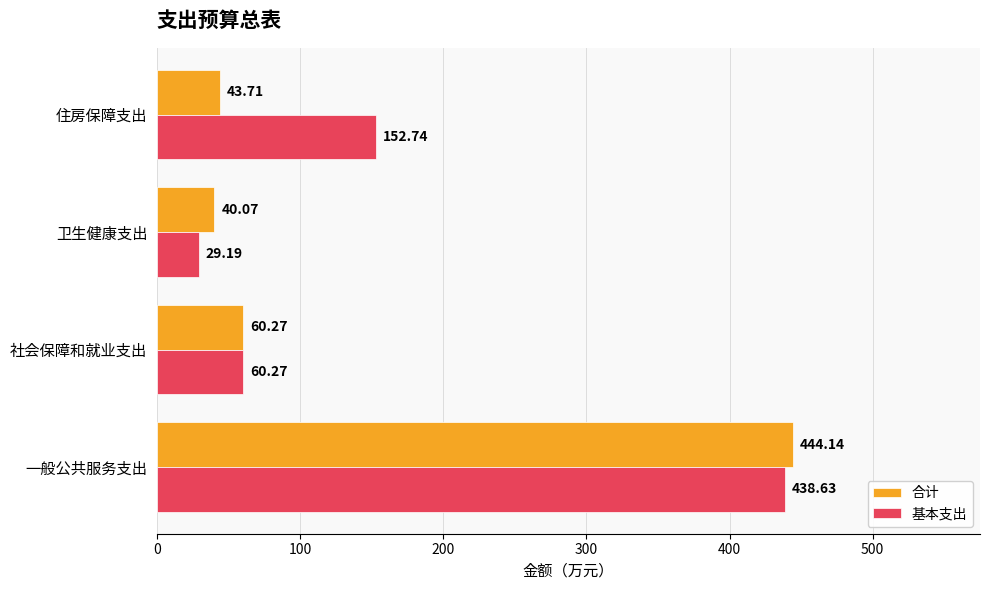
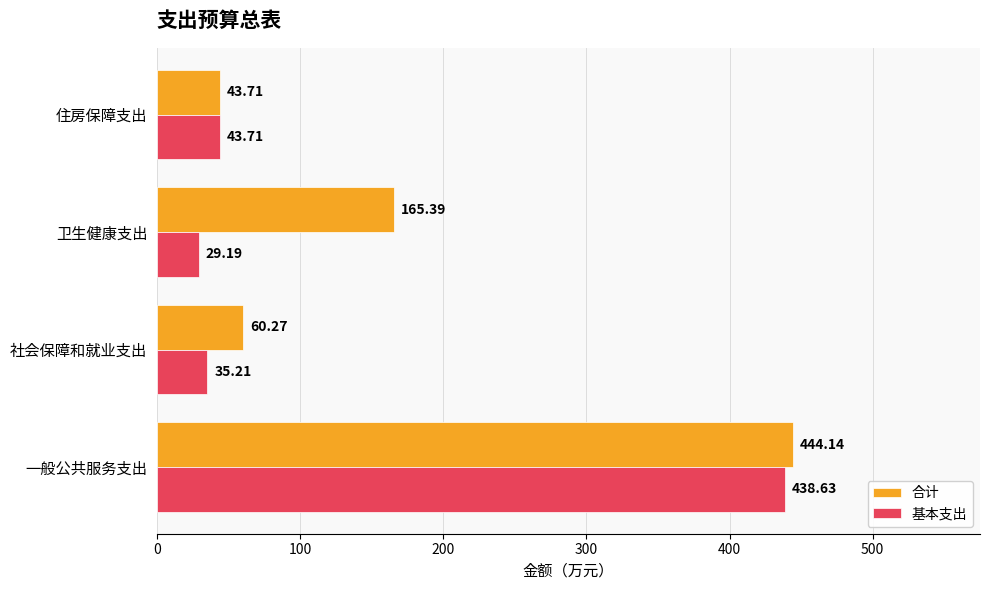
  {
    "合计": {
      "住房保障支出": 43.71,
-     "卫生健康支出": 40.07,
+     "卫生健康支出": 165.39,
      "社会保障和就业支出": 60.27,
      "一般公共服务支出": 444.14
    },
    "基本支出": {
-     "住房保障支出": 152.74,
+     "住房保障支出": 43.71,
      "卫生健康支出": 29.19,
-     "社会保障和就业支出": 60.27,
+     "社会保障和就业支出": 35.21,
      "一般公共服务支出": 438.63
    }
  }
